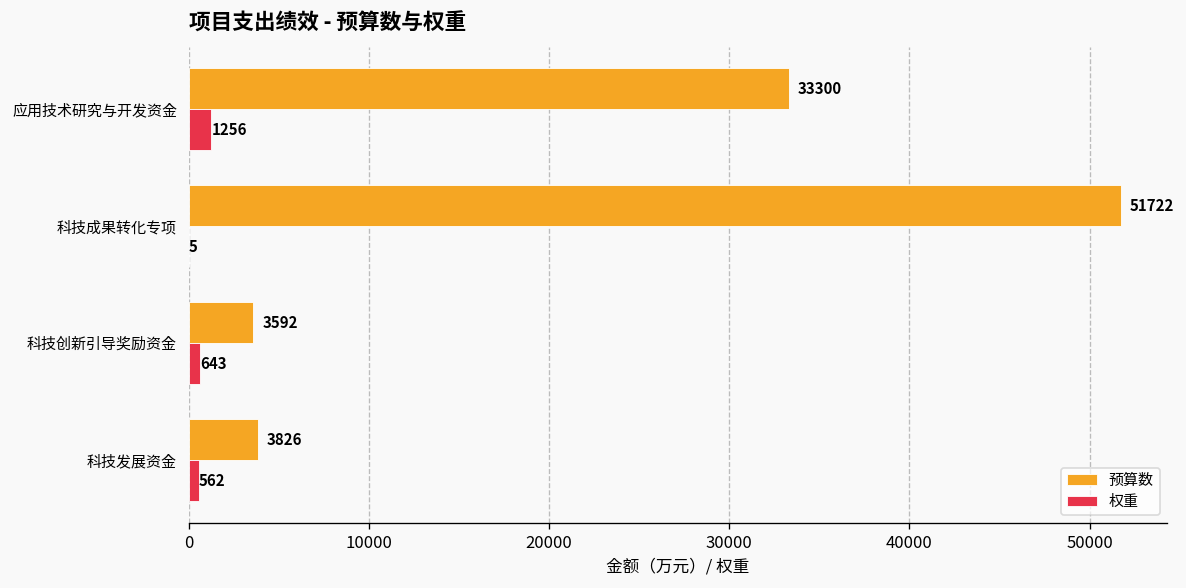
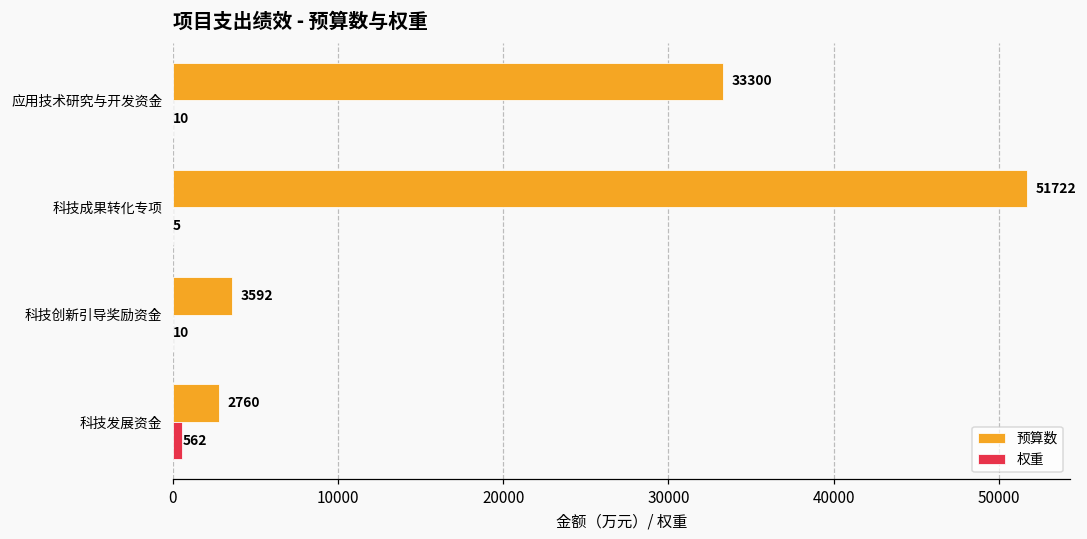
  {
    "预算数": {
      "应用技术研究与开发资金": 33300,
      "科技成果转化专项": 51722,
      "科技创新引导奖励资金": 3592,
-     "科技发展资金": 3826
+     "科技发展资金": 2760
    },
    "权重": {
-     "应用技术研究与开发资金": 1256,
+     "应用技术研究与开发资金": 10,
      "科技成果转化专项": 5,
-     "科技创新引导奖励资金": 643,
+     "科技创新引导奖励资金": 10,
      "科技发展资金": 562
    }
  }
